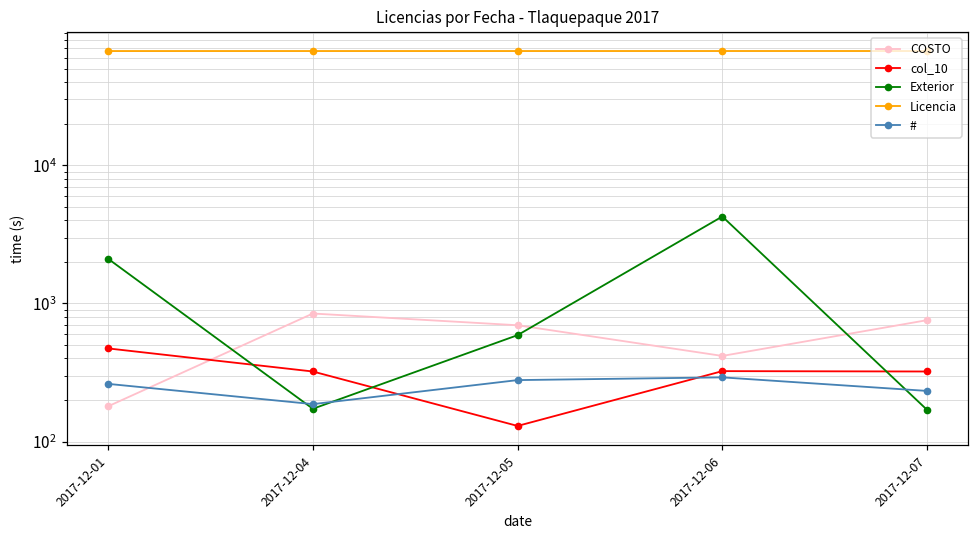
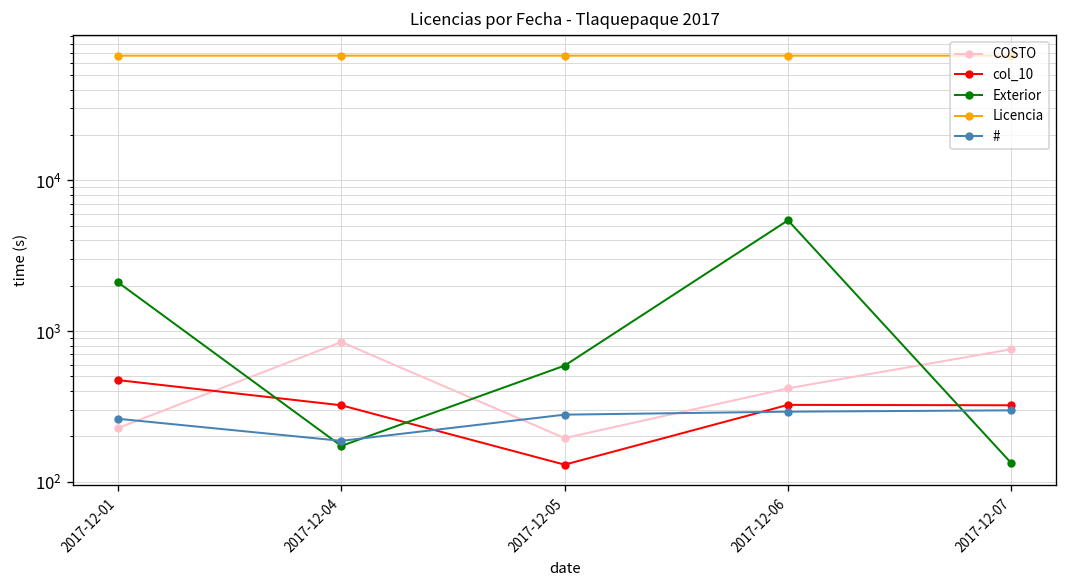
  {
    "COSTO": {
-     "2017-12-01": 180,
+     "2017-12-01": 230,
      "2017-12-04": 800,
-     "2017-12-05": 700,
+     "2017-12-05": 200,
      "2017-12-06": 420,
      "2017-12-07": 800
    },
    "col_10": {
      "2017-12-01": 470,
      "2017-12-04": 320,
      "2017-12-05": 130,
      "2017-12-06": 320,
      "2017-12-07": 320
    },
    "Exterior": {
      "2017-12-01": 2100,
      "2017-12-04": 170,
      "2017-12-05": 600,
-     "2017-12-06": 4300,
-     "2017-12-07": 170
+     "2017-12-06": 5400,
+     "2017-12-07": 130
    },
    "Licencia": {
      "2017-12-01": 70000,
      "2017-12-04": 70000,
      "2017-12-05": 70000,
      "2017-12-06": 70000
    },
    "#": {
      "2017-12-01": 260,
      "2017-12-04": 190,
      "2017-12-05": 280,
      "2017-12-06": 290,
-     "2017-12-07": 230
+     "2017-12-07": 300
    }
  }
